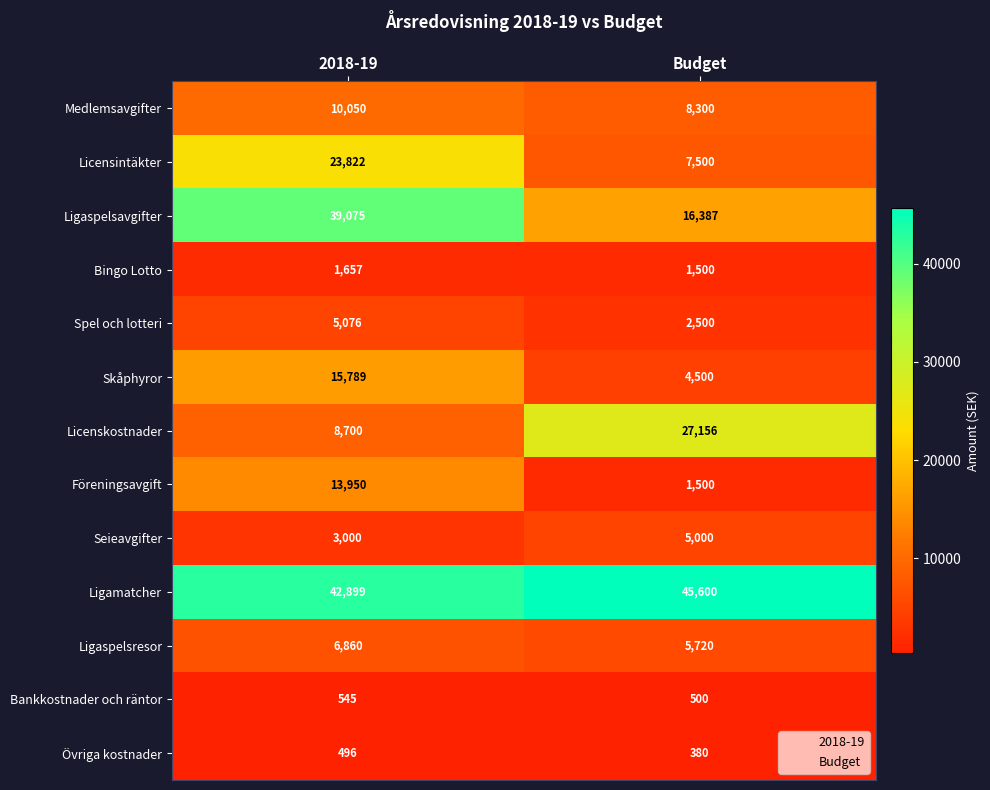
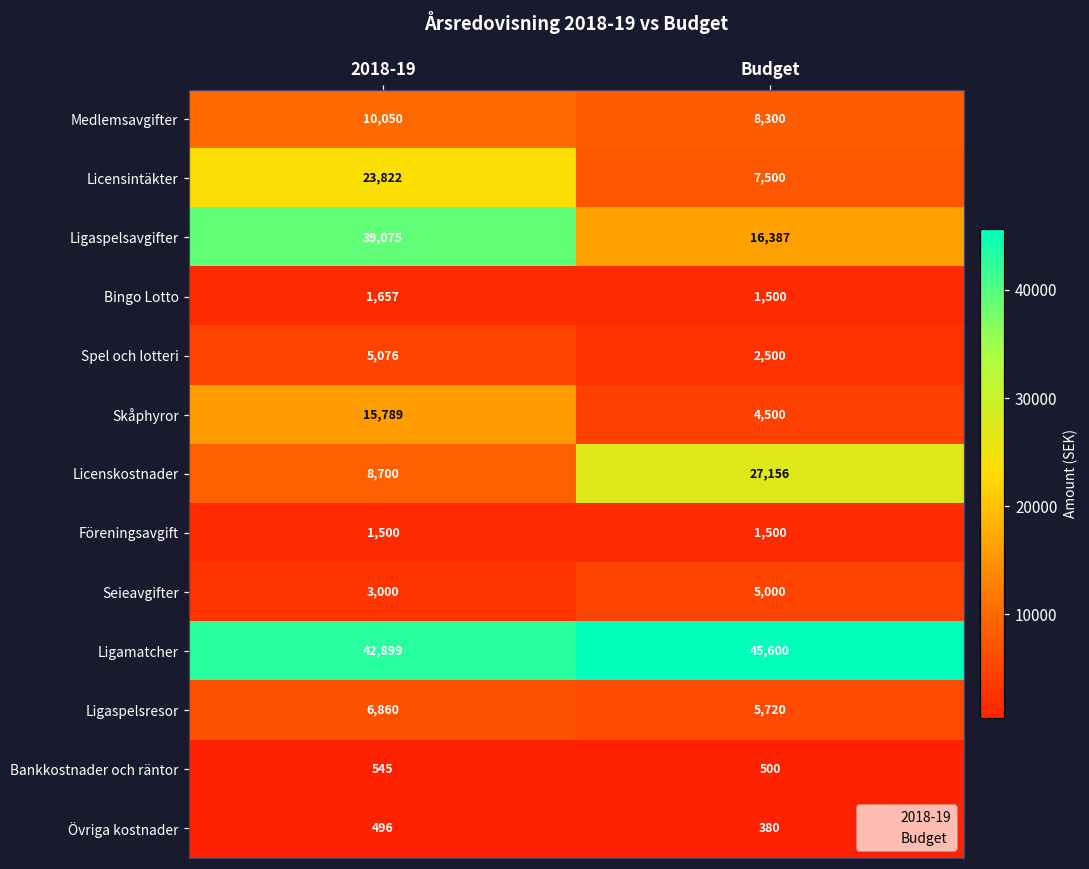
  {
    "Medlemsavgifter": {
      "2018-19": "10,050",
      "Budget": "8,300"
    },
    "Licensintäkter": {
      "2018-19": "23,822",
      "Budget": "7,500"
    },
    "Ligaspelsavgifter": {
      "2018-19": "39,075",
      "Budget": "16,387"
    },
    "Bingo Lotto": {
      "2018-19": "1,657",
      "Budget": "1,500"
    },
    "Spel och lotteri": {
      "2018-19": "5,076",
      "Budget": "2,500"
    },
    "Skåphyror": {
      "2018-19": "15,789",
      "Budget": "4,500"
    },
    "Licenskostnader": {
      "2018-19": "8,700",
      "Budget": "27,156"
    },
    "Föreningsavgift": {
-     "2018-19": "13,950",
+     "2018-19": "1,500",
      "Budget": "1,500"
    },
    "Seieavgifter": {
      "2018-19": "3,000",
      "Budget": "5,000"
    },
    "Ligamatcher": {
      "2018-19": "42,899",
      "Budget": "45,600"
    },
    "Ligaspelsresor": {
      "2018-19": "6,860",
      "Budget": "5,720"
    },
    "Bankkostnader och räntor": {
      "2018-19": "545",
      "Budget": "500"
    },
    "Övriga kostnader": {
      "2018-19": "496",
      "Budget": "380"
    }
  }
